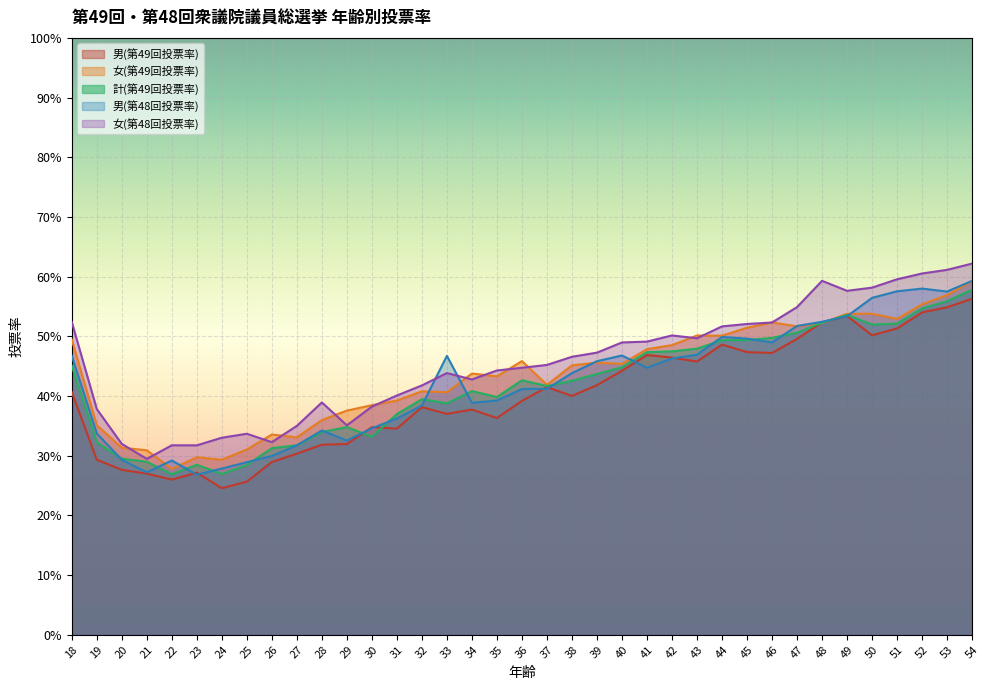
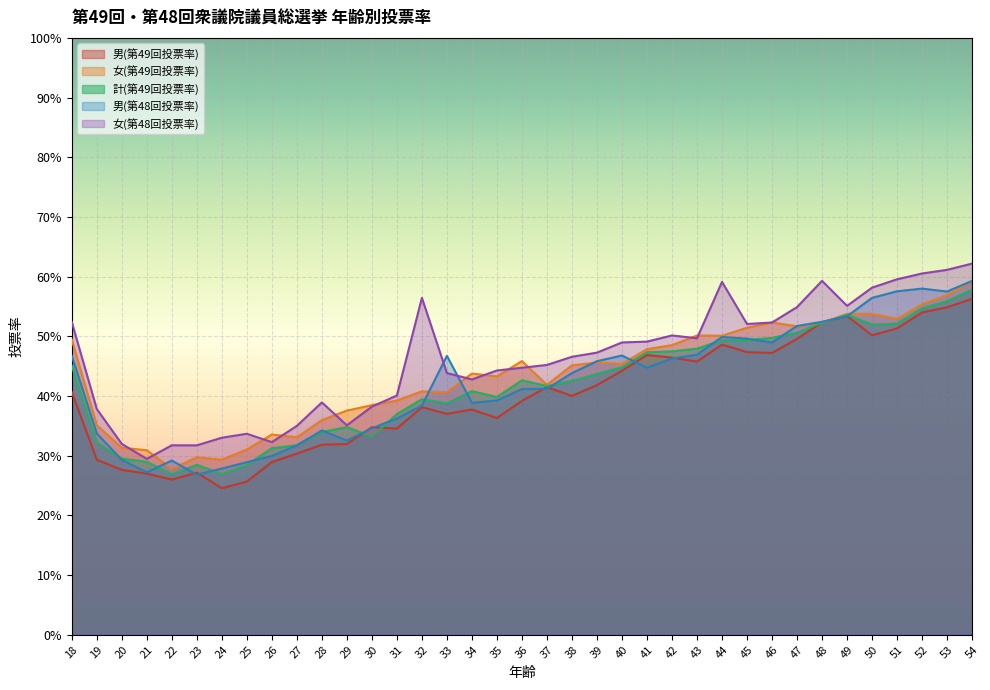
  {
    "計(第49回投票率)": {
      "18": "45%",
      "19": "32%",
      "21": "29%",
      "22": "27%",
      "23": "28%",
      "24": "27%",
      "25": "28%",
      "26": "31%",
      "30": "33%",
      "31": "37%",
      "32": "39%",
      "33": "39%",
      "34": "41%",
      "35": "40%",
      "36": "43%",
      "38": "43%",
      "39": "44%",
      "40": "45%",
      "41": "47%",
      "42": "47%",
      "43": "48%",
      "44": "49%",
      "46": "50%",
      "47": "51%",
      "50": "52%",
      "51": "52%",
      "52": "55%",
      "53": "56%",
      "54": "58%"
    },
    "男(第48回投票率)": {
      "18": "47%",
      "19": "34%",
      "22": "29%",
      "24": "28%",
      "25": "29%",
      "26": "30%",
      "29": "33%",
      "31": "36%",
      "33": "47%",
      "34": "39%",
      "35": "39%",
      "36": "41%",
      "38": "44%",
      "40": "47%",
      "41": "45%",
      "43": "47%",
      "46": "49%",
      "50": "56%",
      "51": "58%",
      "52": "58%",
      "53": "58%"
    },
    "女(第48回投票率)": {
      "18": "52%",
      "19": "38%",
      "20": "32%",
      "21": "29%",
      "22": "32%",
      "23": "32%",
      "24": "33%",
      "25": "34%",
      "26": "32%",
      "27": "35%",
      "28": "39%",
      "31": "40%",
-     "32": "42%",
+     "32": "56%",
      "33": "44%",
      "34": "43%",
      "35": "44%",
      "36": "45%",
      "37": "45%",
      "38": "47%",
      "39": "47%",
      "40": "49%",
      "41": "49%",
      "42": "50%",
      "43": "50%",
-     "44": "52%",
+     "44": "59%",
      "45": "52%",
      "47": "55%",
      "48": "59%",
-     "49": "58%",
+     "49": "55%",
      "50": "58%",
      "51": "60%",
      "52": "61%",
      "53": "61%",
      "54": "62%"
    }
  }
